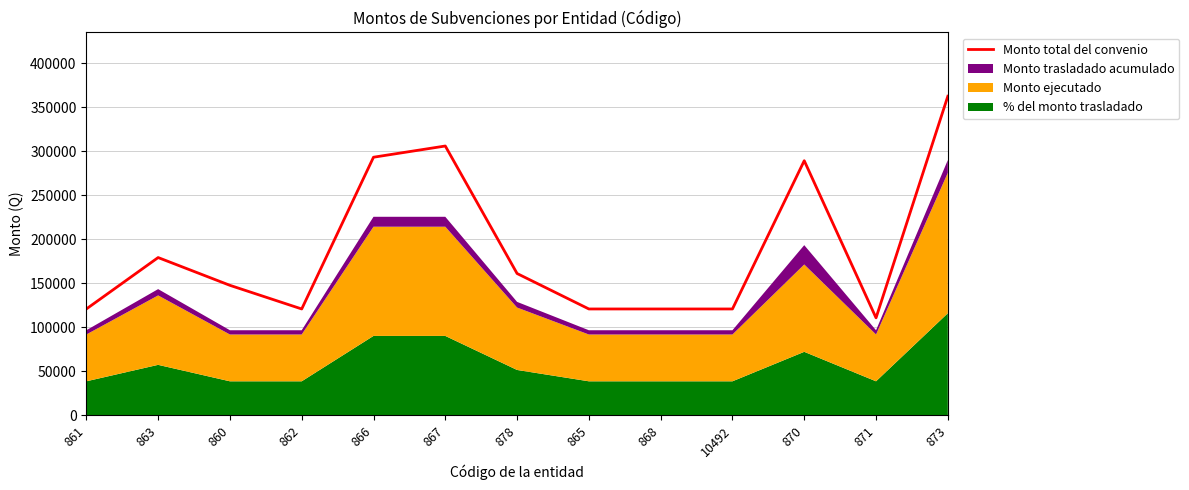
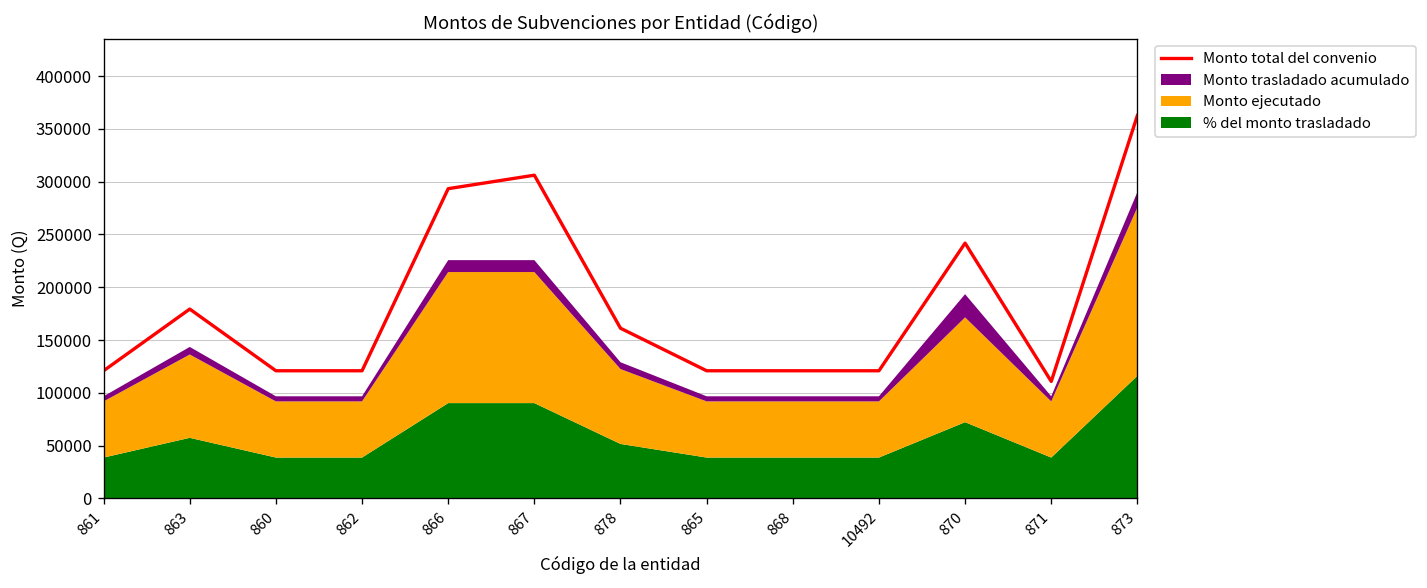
  {
    "Monto total del convenio": {
      "861": 120000,
      "863": 180000,
-     "860": 150000,
+     "860": 120000,
      "862": 120000,
      "866": 290000,
      "867": 310000,
      "878": 160000,
      "865": 120000,
      "868": 120000,
      "10492": 120000,
-     "870": 290000,
+     "870": 240000,
      "871": 110000,
      "873": 360000
    }
  }
